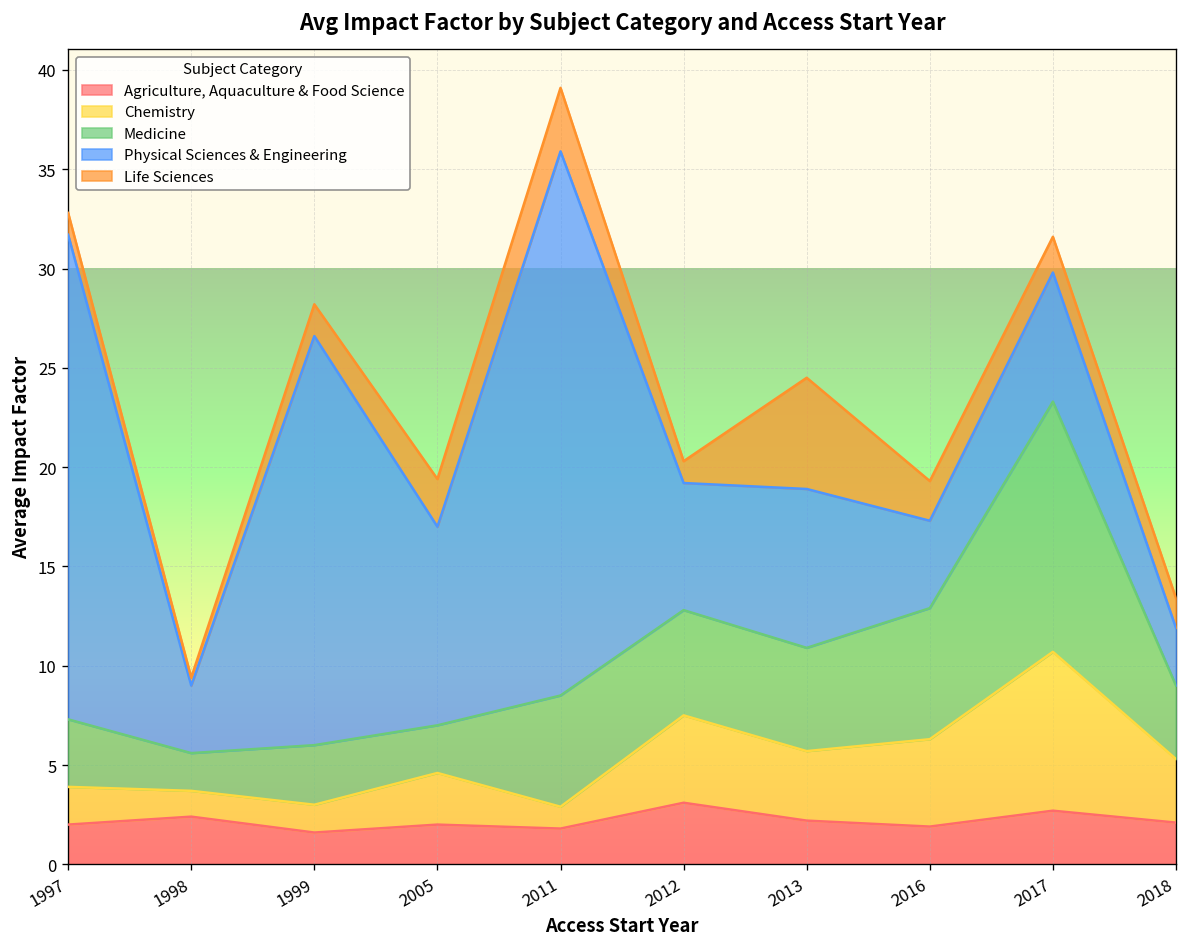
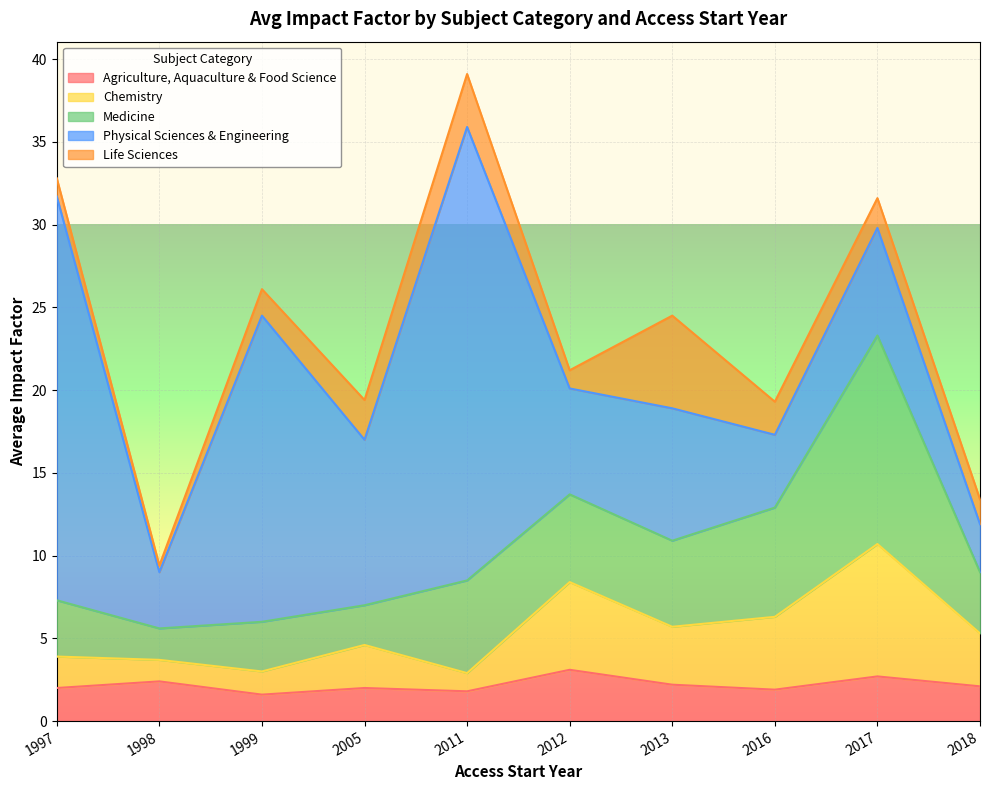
  {
    "Agriculture, Aquaculture & Food Science": {
      "1997": 2.0,
      "1998": 2.4,
      "1999": 1.6,
      "2005": 2.0,
      "2011": 1.8,
      "2012": 3.1,
      "2013": 2.2,
      "2016": 1.9,
      "2017": 2.7,
      "2018": 2.1
    },
    "Chemistry": {
      "1997": 1.9,
      "1998": 1.3,
      "1999": 1.4,
      "2005": 2.6,
      "2011": 1.1,
-     "2012": 4.4,
+     "2012": 5.3,
      "2013": 3.5,
      "2016": 4.4,
      "2017": 8.0,
      "2018": 3.2
    },
    "Medicine": {
      "1997": 3.4,
      "1998": 1.9,
      "1999": 3.0,
      "2005": 2.4,
      "2011": 5.6,
      "2012": 5.3,
      "2013": 5.2,
      "2016": 6.6,
      "2017": 12.6,
      "2018": 3.7
    },
    "Physical Sciences & Engineering": {
      "1997": 24.4,
      "1998": 3.4,
-     "1999": 20.6,
+     "1999": 18.5,
      "2005": 10.0,
      "2011": 27.4,
      "2012": 6.4,
      "2013": 8.0,
      "2016": 4.4,
      "2017": 6.5,
      "2018": 2.9
    },
    "Life Sciences": {
      "1997": 1.1,
      "1998": 0.4,
      "1999": 1.6,
      "2005": 2.4,
      "2011": 3.2,
      "2012": 1.1,
      "2013": 5.6,
      "2016": 2.0,
      "2017": 1.8,
      "2018": 1.5
    }
  }
